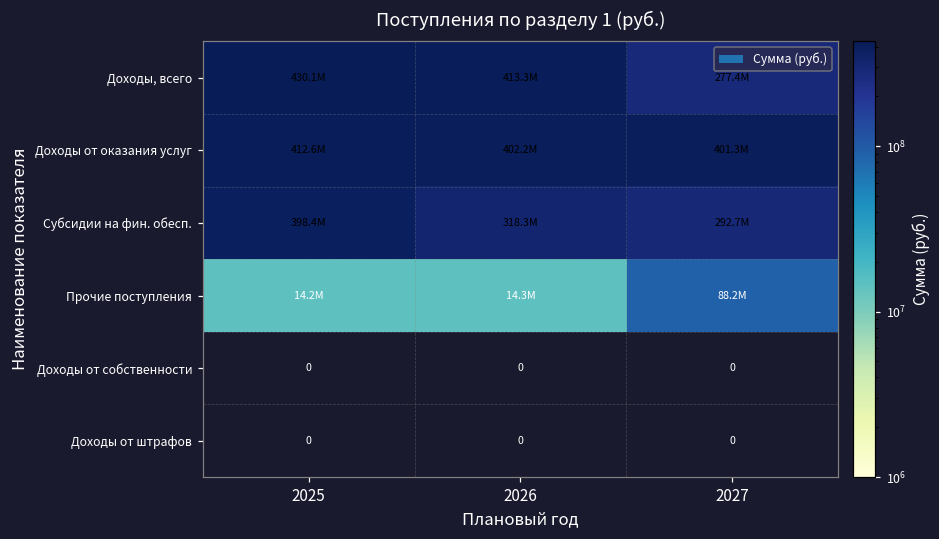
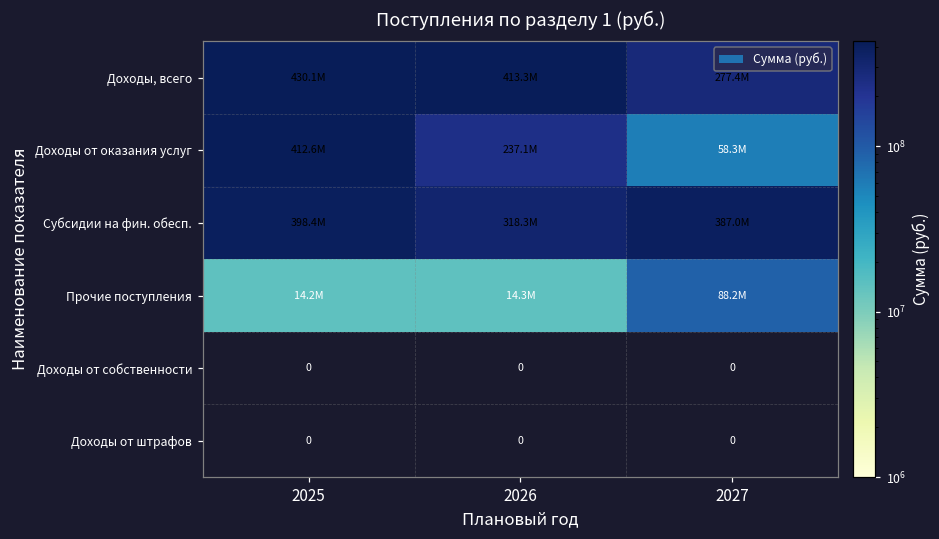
  {
    "Доходы, всего": {
      "2025": "430.1M",
      "2026": "413.3M",
      "2027": "277.4M"
    },
    "Доходы от оказания услуг": {
      "2025": "412.6M",
-     "2026": "402.2M",
-     "2027": "401.3M"
+     "2026": "237.1M",
+     "2027": "58.3M"
    },
    "Субсидии на фин. обесп.": {
      "2025": "398.4M",
      "2026": "318.3M",
-     "2027": "292.7M"
+     "2027": "387.0M"
    },
    "Прочие поступления": {
      "2025": "14.2M",
      "2026": "14.3M",
      "2027": "88.2M"
    }
  }
